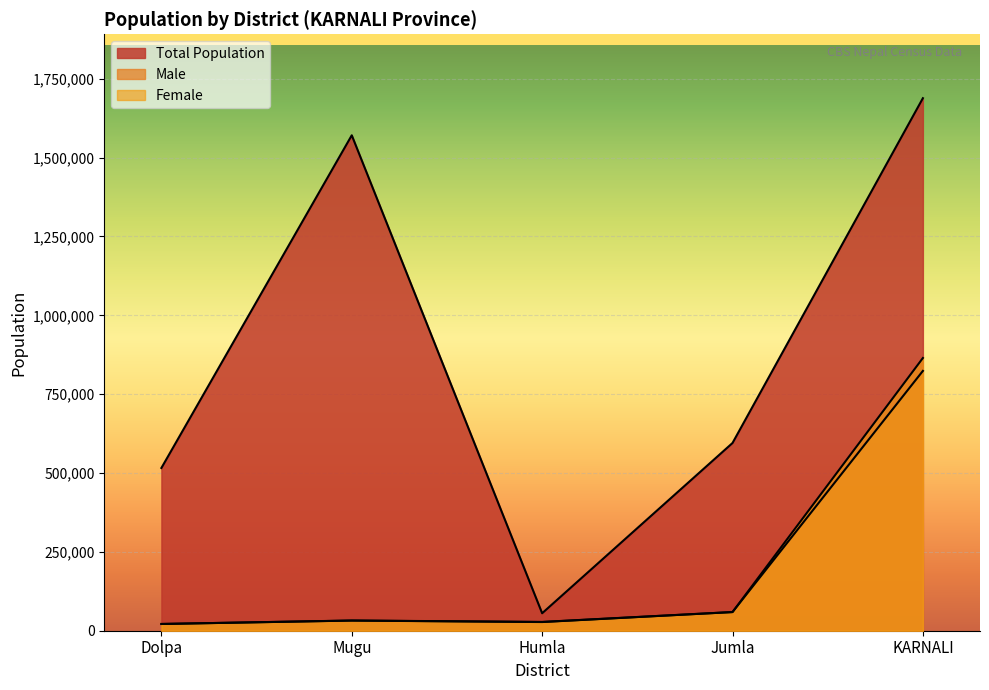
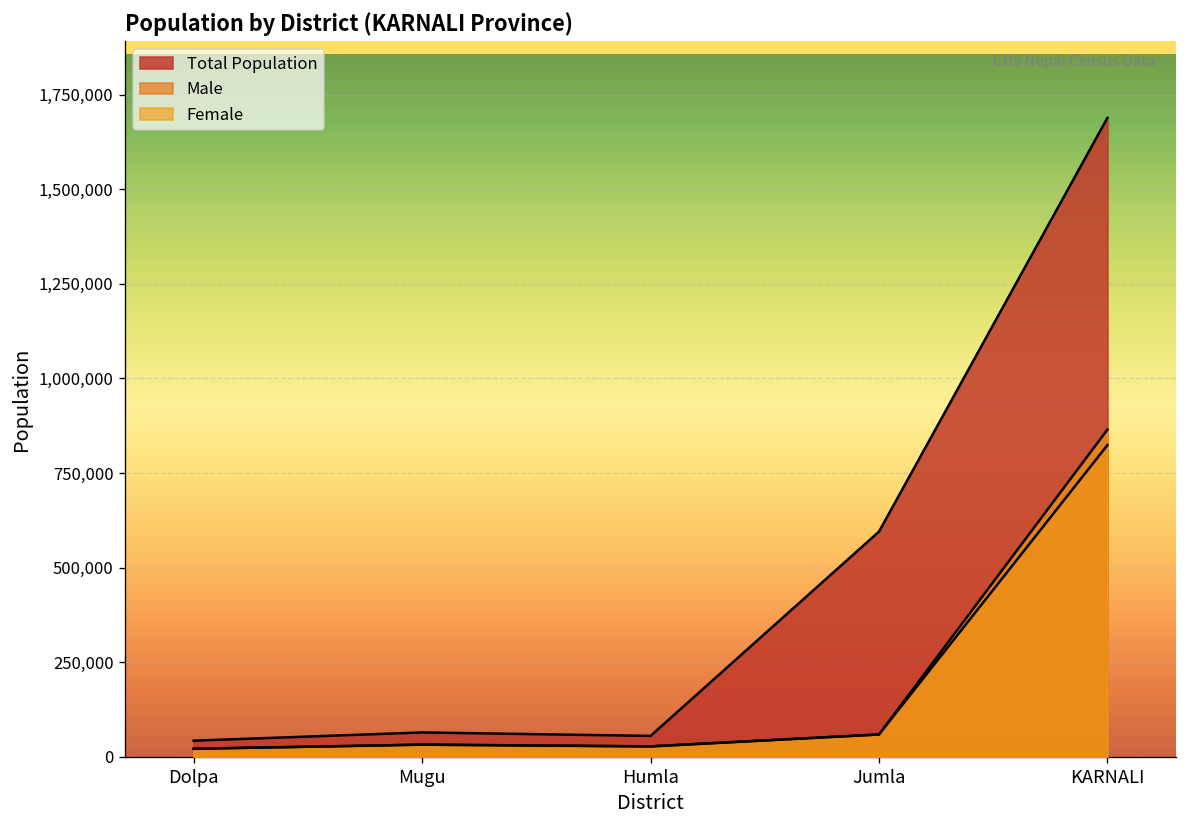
  {
    "Total Population": {
-     "Dolpa": "520,000",
-     "Mugu": "1,570,000",
+     "Dolpa": "40,000",
+     "Mugu": "60,000",
      "Humla": "60,000",
      "Jumla": "600,000",
      "KARNALI": "1,690,000"
    }
  }
